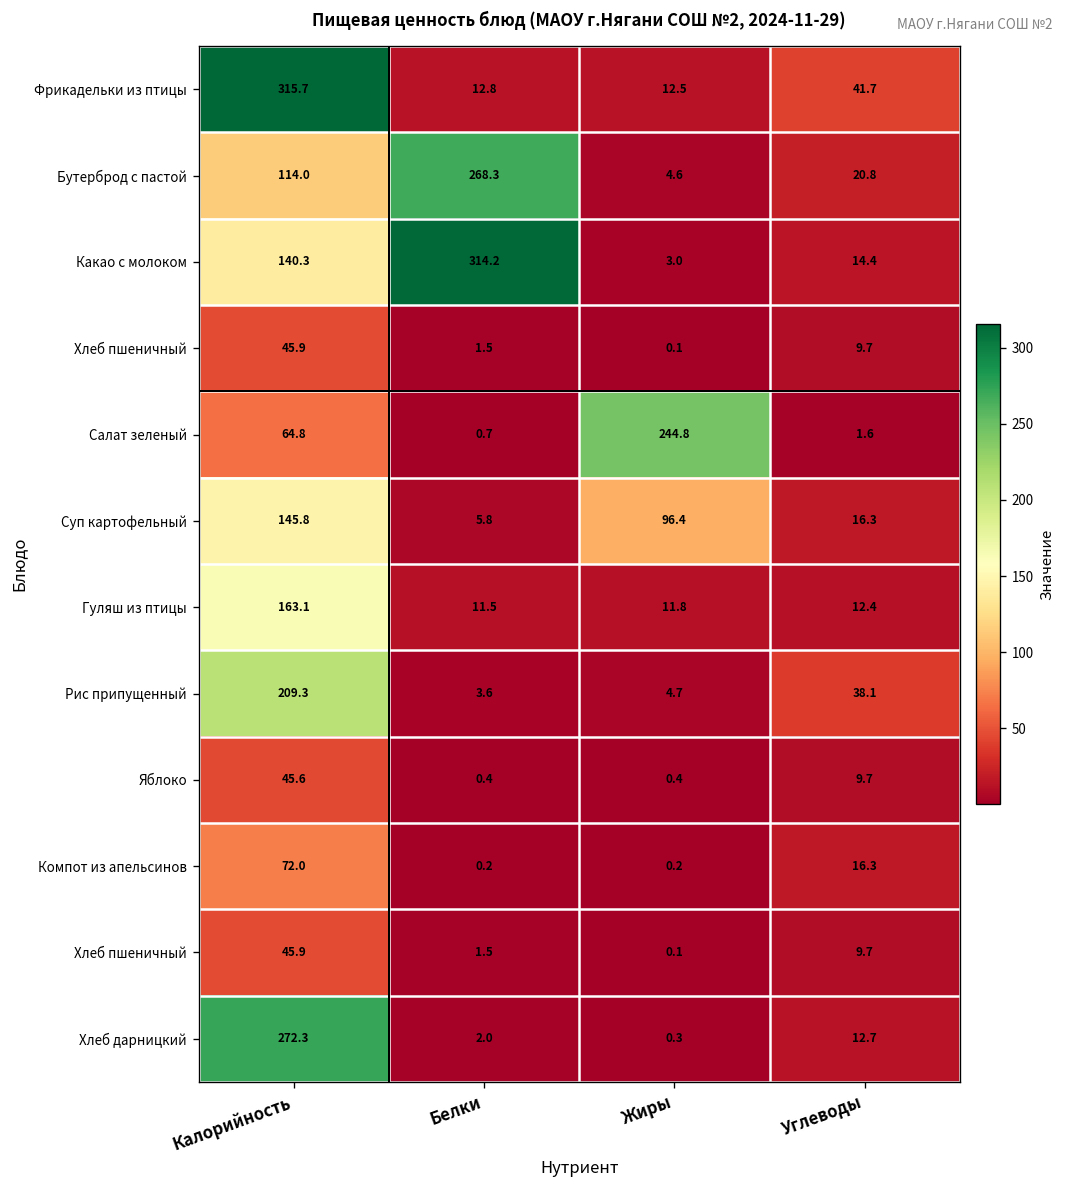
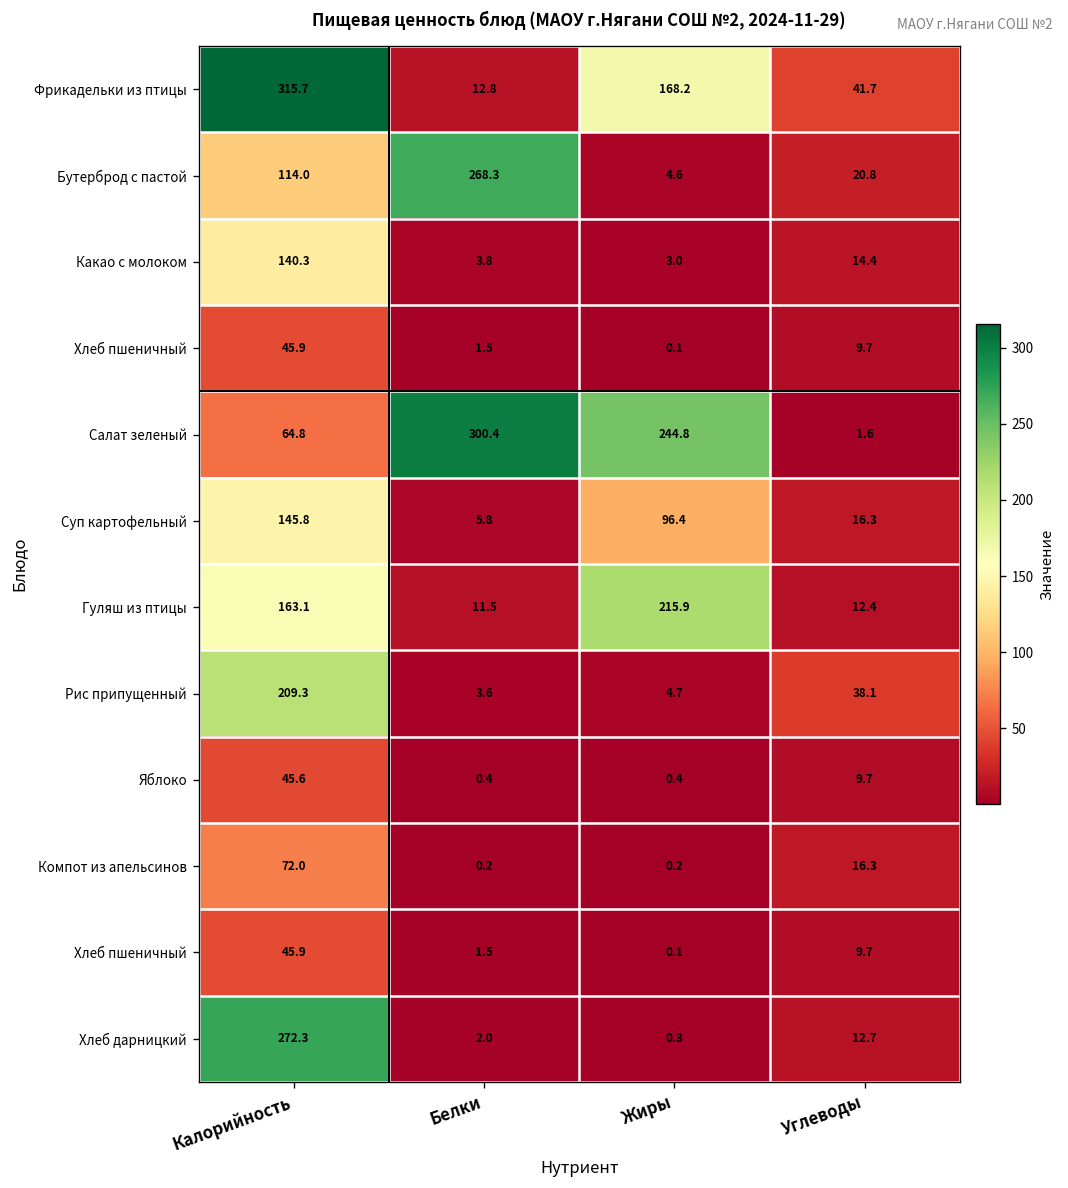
  {
    "Фрикадельки из птицы": {
      "Калорийность": 315.7,
      "Белки": 12.8,
-     "Жиры": 12.5,
+     "Жиры": 168.2,
      "Углеводы": 41.7
    },
    "Бутерброд с пастой": {
      "Калорийность": 114.0,
      "Белки": 268.3,
      "Жиры": 4.6,
      "Углеводы": 20.8
    },
    "Какао с молоком": {
      "Калорийность": 140.3,
-     "Белки": 314.2,
+     "Белки": 3.8,
      "Жиры": 3.0,
      "Углеводы": 14.4
    },
    "Салат зеленый": {
      "Калорийность": 64.8,
-     "Белки": 0.7,
+     "Белки": 300.4,
      "Жиры": 244.8,
      "Углеводы": 1.6
    },
    "Суп картофельный": {
      "Калорийность": 145.8,
      "Белки": 5.8,
      "Жиры": 96.4,
      "Углеводы": 16.3
    },
    "Гуляш из птицы": {
      "Калорийность": 163.1,
      "Белки": 11.5,
-     "Жиры": 11.8,
+     "Жиры": 215.9,
      "Углеводы": 12.4
    },
    "Рис припущенный": {
      "Калорийность": 209.3,
      "Белки": 3.6,
      "Жиры": 4.7,
      "Углеводы": 38.1
    },
    "Яблоко": {
      "Калорийность": 45.6,
      "Белки": 0.4,
      "Жиры": 0.4,
      "Углеводы": 9.7
    },
    "Компот из апельсинов": {
      "Калорийность": 72.0,
      "Белки": 0.2,
      "Жиры": 0.2,
      "Углеводы": 16.3
    },
    "Хлеб дарницкий": {
      "Калорийность": 272.3,
      "Белки": 2.0,
      "Жиры": 0.3,
      "Углеводы": 12.7
    }
  }
